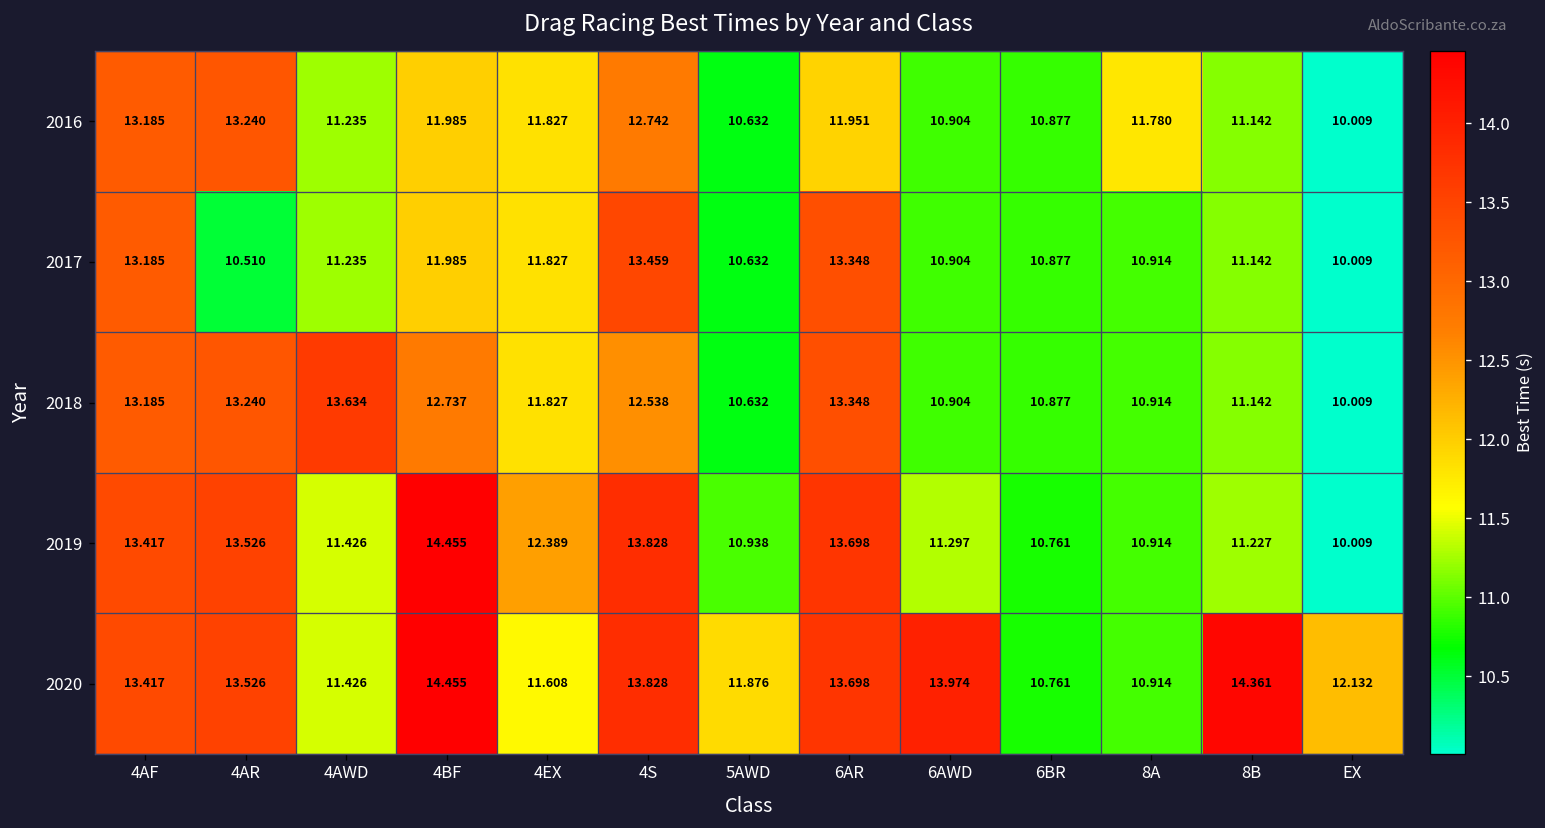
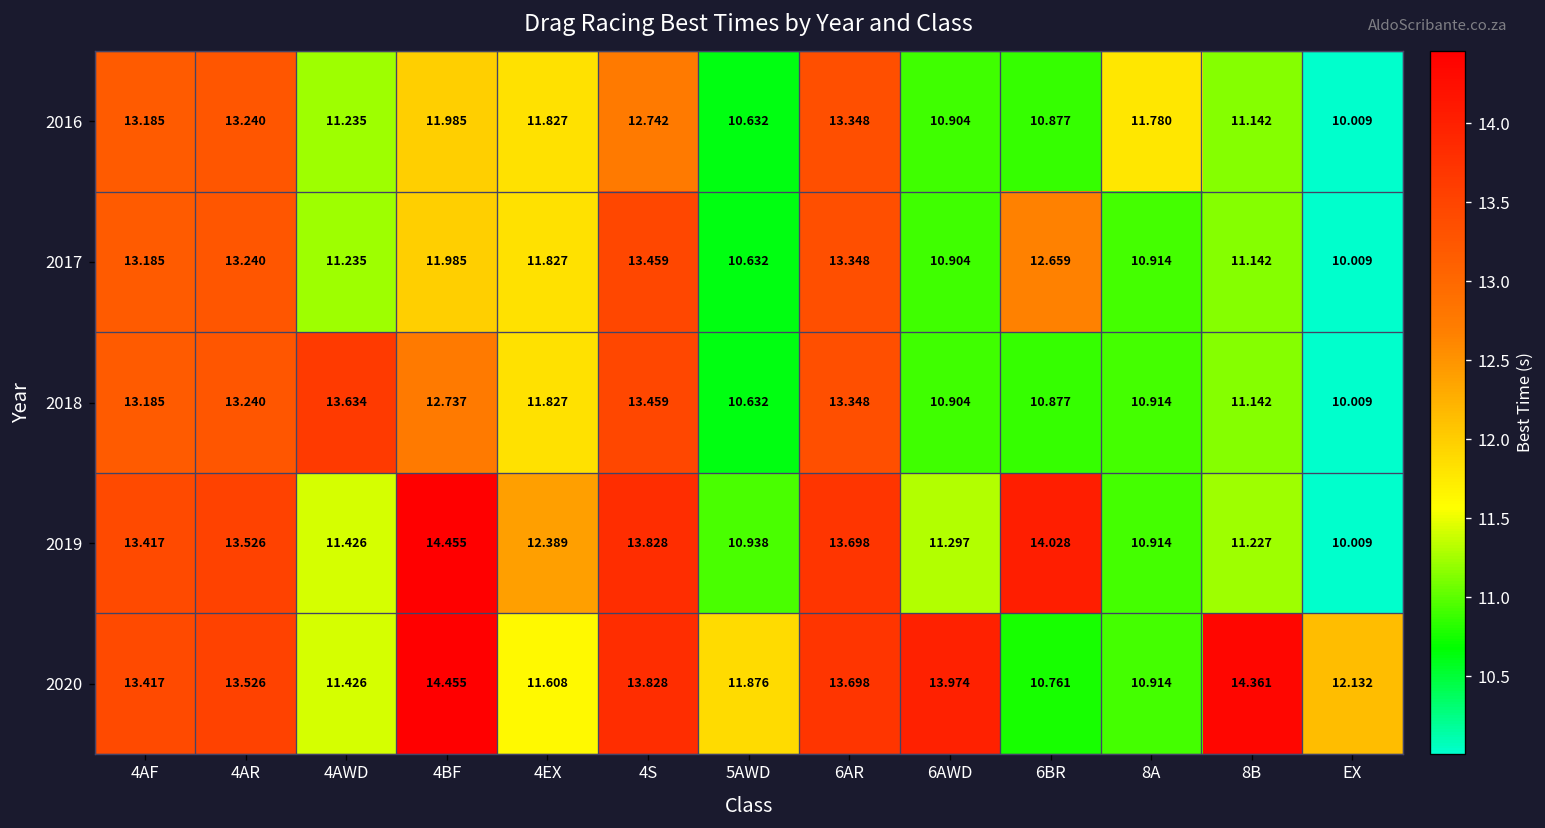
  {
    "2016": {
      "4AF": 13.185,
      "4AR": 13.240,
      "4AWD": 11.235,
      "4BF": 11.985,
      "4EX": 11.827,
      "4S": 12.742,
      "5AWD": 10.632,
-     "6AR": 11.951,
+     "6AR": 13.348,
      "6AWD": 10.904,
      "6BR": 10.877,
      "8A": 11.780,
      "8B": 11.142,
      "EX": 10.009
    },
    "2017": {
      "4AF": 13.185,
-     "4AR": 10.510,
+     "4AR": 13.240,
      "4AWD": 11.235,
      "4BF": 11.985,
      "4EX": 11.827,
      "4S": 13.459,
      "5AWD": 10.632,
      "6AR": 13.348,
      "6AWD": 10.904,
-     "6BR": 10.877,
+     "6BR": 12.659,
      "8A": 10.914,
      "8B": 11.142,
      "EX": 10.009
    },
    "2018": {
      "4AF": 13.185,
      "4AR": 13.240,
      "4AWD": 13.634,
      "4BF": 12.737,
      "4EX": 11.827,
-     "4S": 12.538,
+     "4S": 13.459,
      "5AWD": 10.632,
      "6AR": 13.348,
      "6AWD": 10.904,
      "6BR": 10.877,
      "8A": 10.914,
      "8B": 11.142,
      "EX": 10.009
    },
    "2019": {
      "4AF": 13.417,
      "4AR": 13.526,
      "4AWD": 11.426,
      "4BF": 14.455,
      "4EX": 12.389,
      "4S": 13.828,
      "5AWD": 10.938,
      "6AR": 13.698,
      "6AWD": 11.297,
-     "6BR": 10.761,
+     "6BR": 14.028,
      "8A": 10.914,
      "8B": 11.227,
      "EX": 10.009
    },
    "2020": {
      "4AF": 13.417,
      "4AR": 13.526,
      "4AWD": 11.426,
      "4BF": 14.455,
      "4EX": 11.608,
      "4S": 13.828,
      "5AWD": 11.876,
      "6AR": 13.698,
      "6AWD": 13.974,
      "6BR": 10.761,
      "8A": 10.914,
      "8B": 14.361,
      "EX": 12.132
    }
  }
